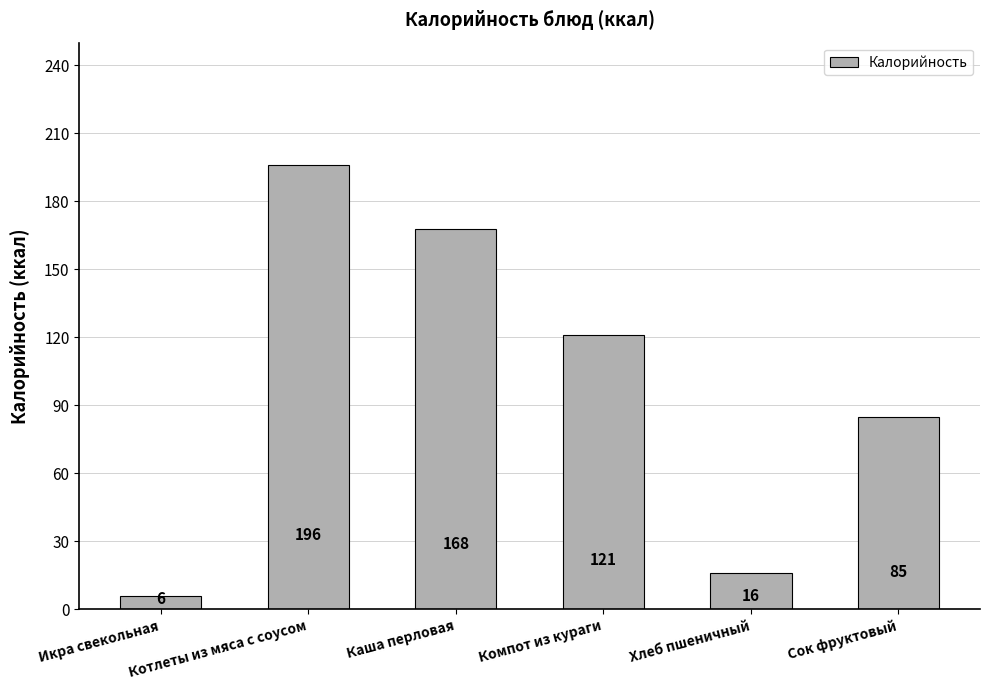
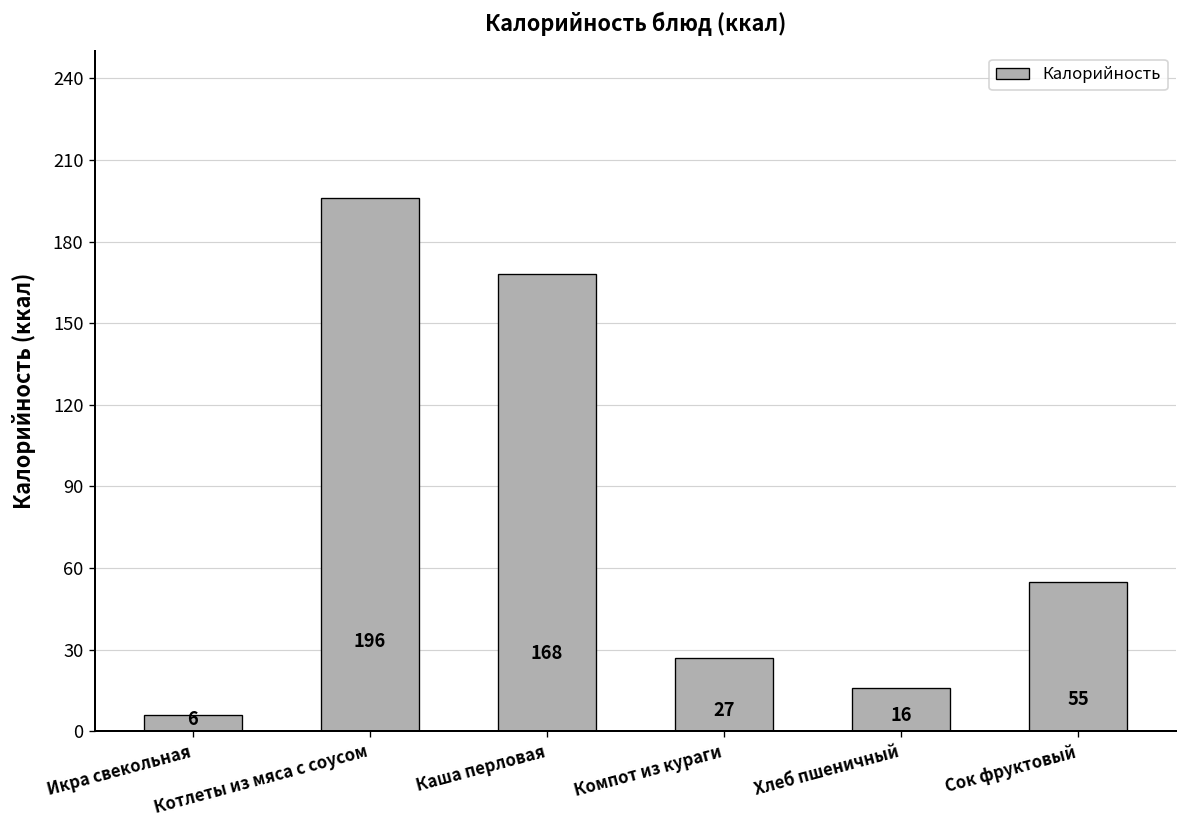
  {
    "Икра свекольная": 6,
    "Котлеты из мяса с соусом": 196,
    "Каша перловая": 168,
-   "Компот из кураги": 121,
+   "Компот из кураги": 27,
    "Хлеб пшеничный": 16,
-   "Сок фруктовый": 85
+   "Сок фруктовый": 55
  }
